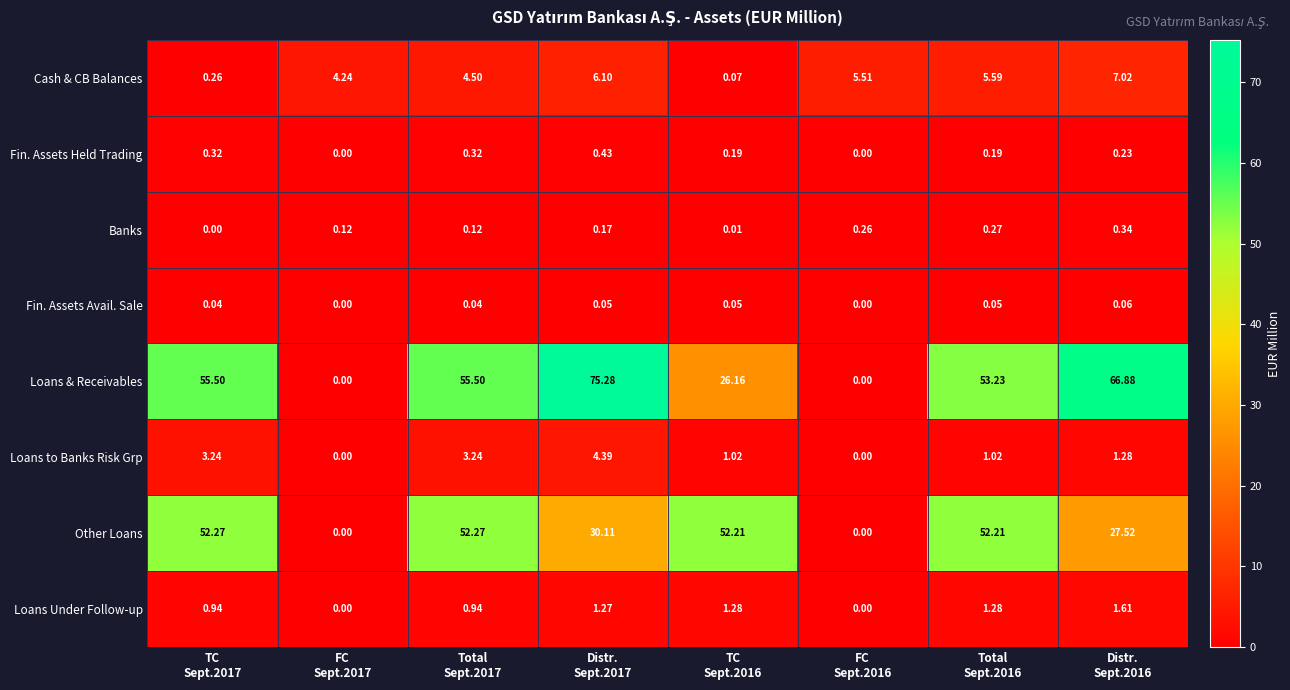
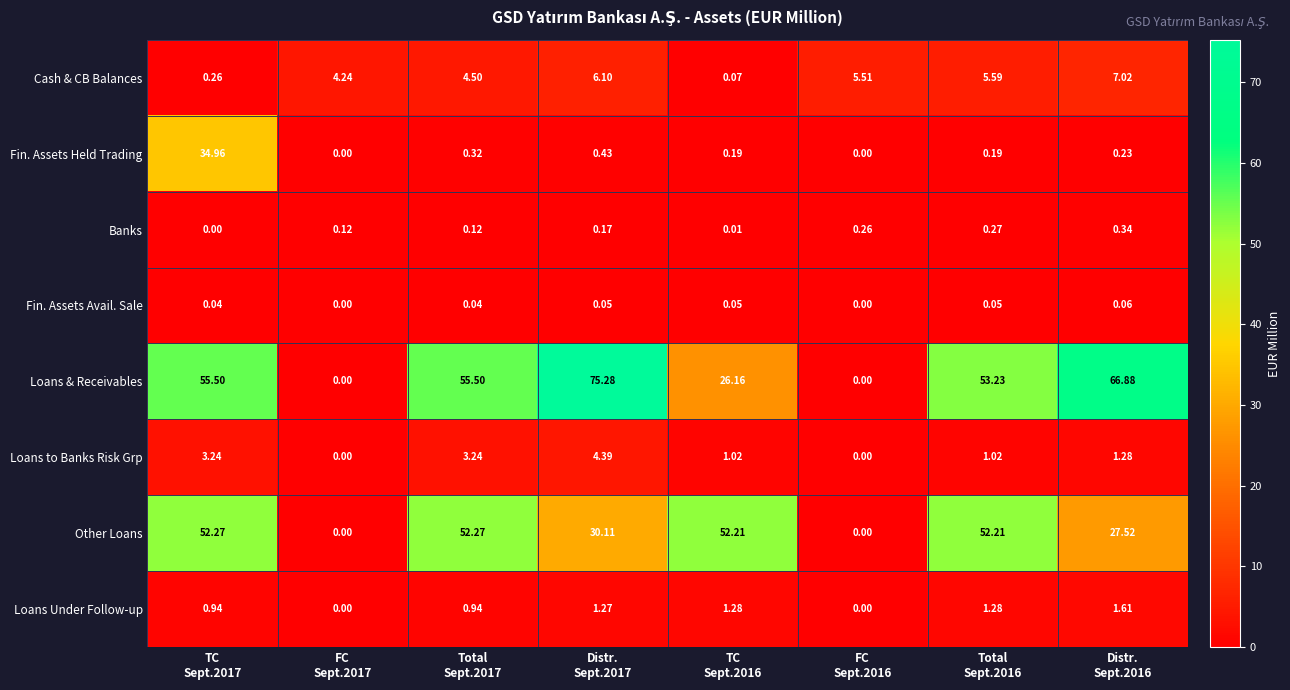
  {
    "Cash & CB Balances": {
      "TC Sept.2017": 0.26,
      "FC Sept.2017": 4.24,
      "Total Sept.2017": 4.50,
      "Distr. Sept.2017": 6.10,
      "TC Sept.2016": 0.07,
      "FC Sept.2016": 5.51,
      "Total Sept.2016": 5.59,
      "Distr. Sept.2016": 7.02
    },
    "Fin. Assets Held Trading": {
-     "TC Sept.2017": 0.32,
+     "TC Sept.2017": 34.96,
      "FC Sept.2017": 0.00,
      "Total Sept.2017": 0.32,
      "Distr. Sept.2017": 0.43,
      "TC Sept.2016": 0.19,
      "FC Sept.2016": 0.00,
      "Total Sept.2016": 0.19,
      "Distr. Sept.2016": 0.23
    },
    "Banks": {
      "TC Sept.2017": 0.00,
      "FC Sept.2017": 0.12,
      "Total Sept.2017": 0.12,
      "Distr. Sept.2017": 0.17,
      "TC Sept.2016": 0.01,
      "FC Sept.2016": 0.26,
      "Total Sept.2016": 0.27,
      "Distr. Sept.2016": 0.34
    },
    "Fin. Assets Avail. Sale": {
      "TC Sept.2017": 0.04,
      "FC Sept.2017": 0.00,
      "Total Sept.2017": 0.04,
      "Distr. Sept.2017": 0.05,
      "TC Sept.2016": 0.05,
      "FC Sept.2016": 0.00,
      "Total Sept.2016": 0.05,
      "Distr. Sept.2016": 0.06
    },
    "Loans & Receivables": {
      "TC Sept.2017": 55.50,
      "FC Sept.2017": 0.00,
      "Total Sept.2017": 55.50,
      "Distr. Sept.2017": 75.28,
      "TC Sept.2016": 26.16,
      "FC Sept.2016": 0.00,
      "Total Sept.2016": 53.23,
      "Distr. Sept.2016": 66.88
    },
    "Loans to Banks Risk Grp": {
      "TC Sept.2017": 3.24,
      "FC Sept.2017": 0.00,
      "Total Sept.2017": 3.24,
      "Distr. Sept.2017": 4.39,
      "TC Sept.2016": 1.02,
      "FC Sept.2016": 0.00,
      "Total Sept.2016": 1.02,
      "Distr. Sept.2016": 1.28
    },
    "Other Loans": {
      "TC Sept.2017": 52.27,
      "FC Sept.2017": 0.00,
      "Total Sept.2017": 52.27,
      "Distr. Sept.2017": 30.11,
      "TC Sept.2016": 52.21,
      "FC Sept.2016": 0.00,
      "Total Sept.2016": 52.21,
      "Distr. Sept.2016": 27.52
    },
    "Loans Under Follow-up": {
      "TC Sept.2017": 0.94,
      "FC Sept.2017": 0.00,
      "Total Sept.2017": 0.94,
      "Distr. Sept.2017": 1.27,
      "TC Sept.2016": 1.28,
      "FC Sept.2016": 0.00,
      "Total Sept.2016": 1.28,
      "Distr. Sept.2016": 1.61
    }
  }
